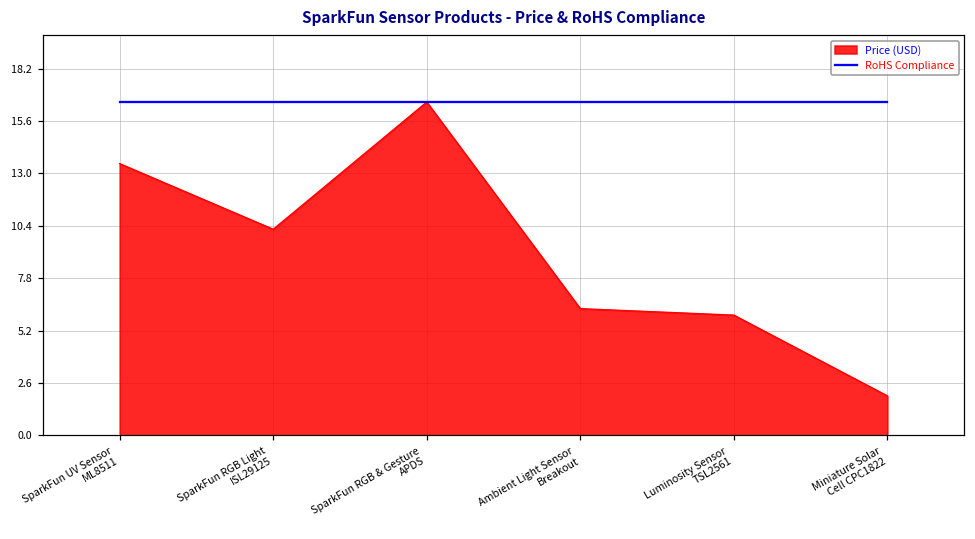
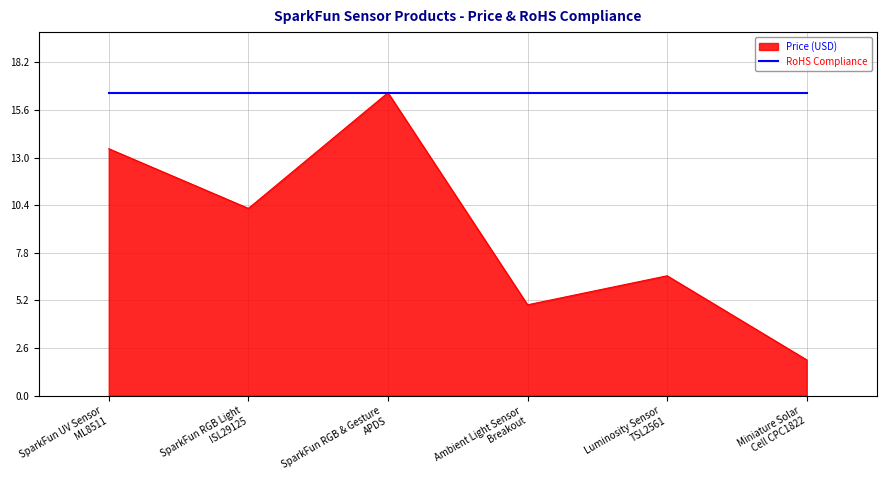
  {
    "Price (USD)": {
      "SparkFun UV Sensor ML8511": 13.5,
      "SparkFun RGB Light ISL29125": 10.2,
-     "Ambient Light Sensor Breakout": 6.3,
-     "Luminosity Sensor TSL2561": 6.0,
+     "Ambient Light Sensor Breakout": 5.0,
+     "Luminosity Sensor TSL2561": 6.5,
      "Miniature Solar Cell CPC1822": 2.0
    },
    "RoHS Compliance": {
      "SparkFun UV Sensor ML8511": 16.5,
      "SparkFun RGB Light ISL29125": 16.5,
      "Ambient Light Sensor Breakout": 16.5,
      "Luminosity Sensor TSL2561": 16.5,
      "Miniature Solar Cell CPC1822": 16.5
    }
  }
